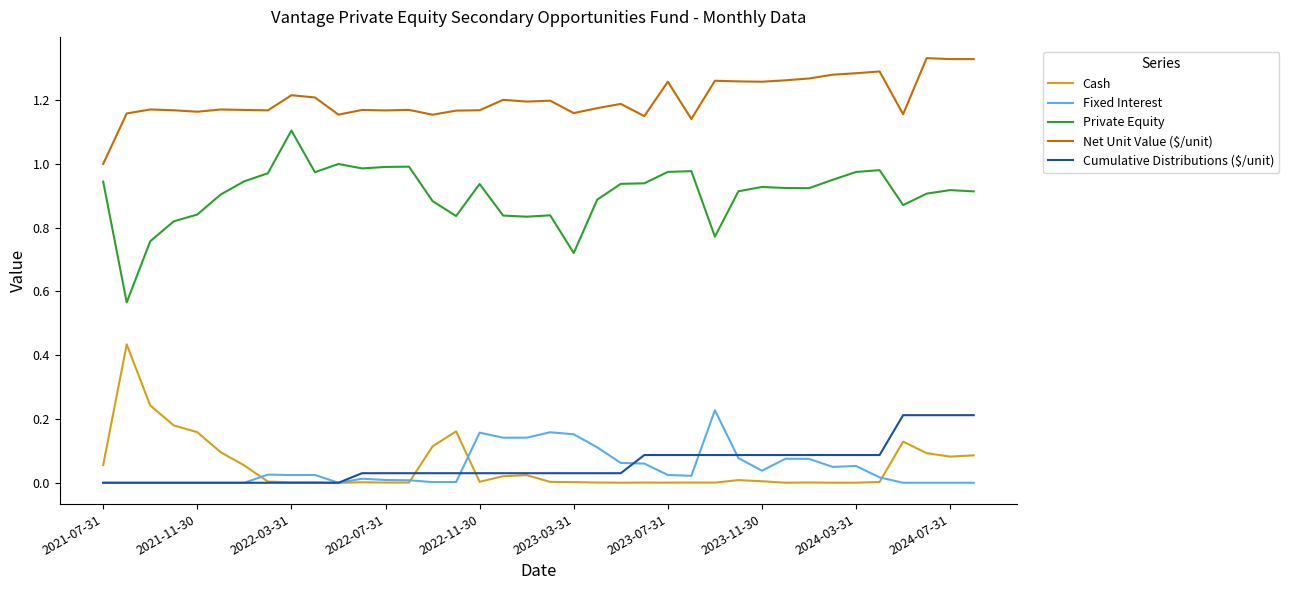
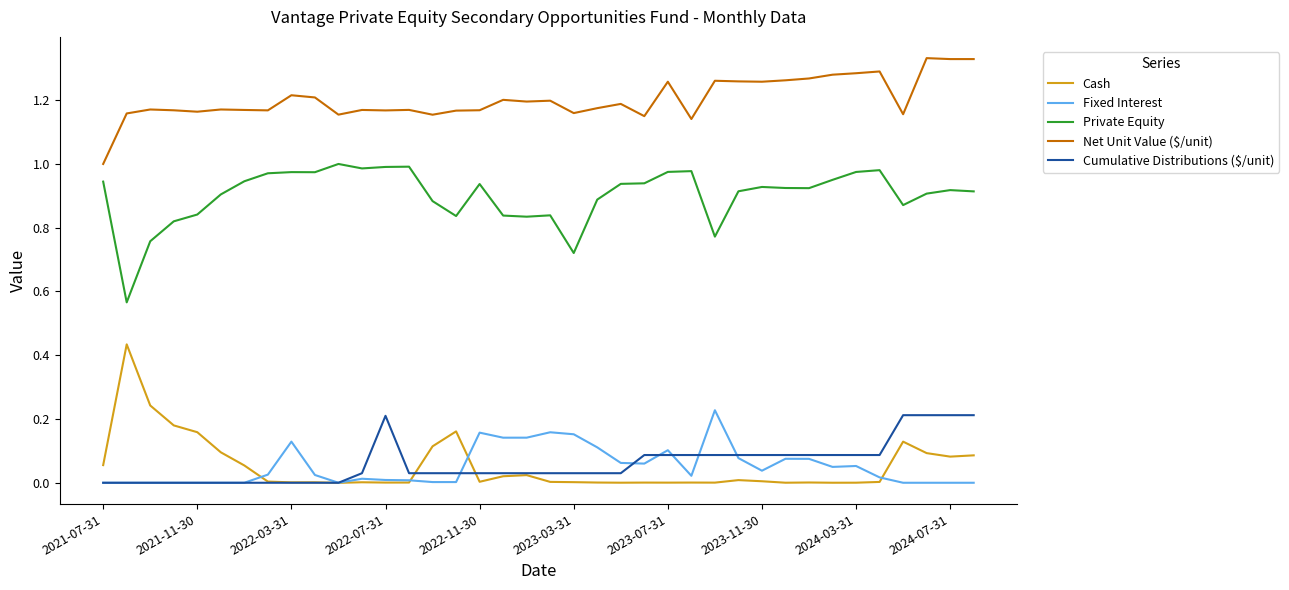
  {
    "Fixed Interest": {
-     "2022-03-31": 0.02,
+     "2022-03-31": 0.13,
      "2022-07-31": 0.01,
      "2022-11-30": 0.16,
      "2023-03-31": 0.15,
-     "2023-07-31": 0.02,
+     "2023-07-31": 0.10,
      "2023-11-30": 0.04,
      "2024-03-31": 0.05,
      "2024-07-31": 0.00
    },
    "Private Equity": {
      "2021-07-31": 0.94,
      "2021-11-30": 0.84,
-     "2022-03-31": 1.10,
+     "2022-03-31": 0.97,
      "2022-07-31": 0.99,
      "2022-11-30": 0.94,
      "2023-03-31": 0.72,
      "2023-07-31": 0.98,
      "2023-11-30": 0.93,
      "2024-03-31": 0.97,
      "2024-07-31": 0.92
    },
    "Cumulative Distributions ($/unit)": {
-     "2022-07-31": 0.03,
+     "2022-07-31": 0.21,
      "2022-11-30": 0.03,
      "2023-03-31": 0.03,
      "2023-07-31": 0.09,
      "2023-11-30": 0.09,
      "2024-03-31": 0.09,
      "2024-07-31": 0.21
    }
  }
